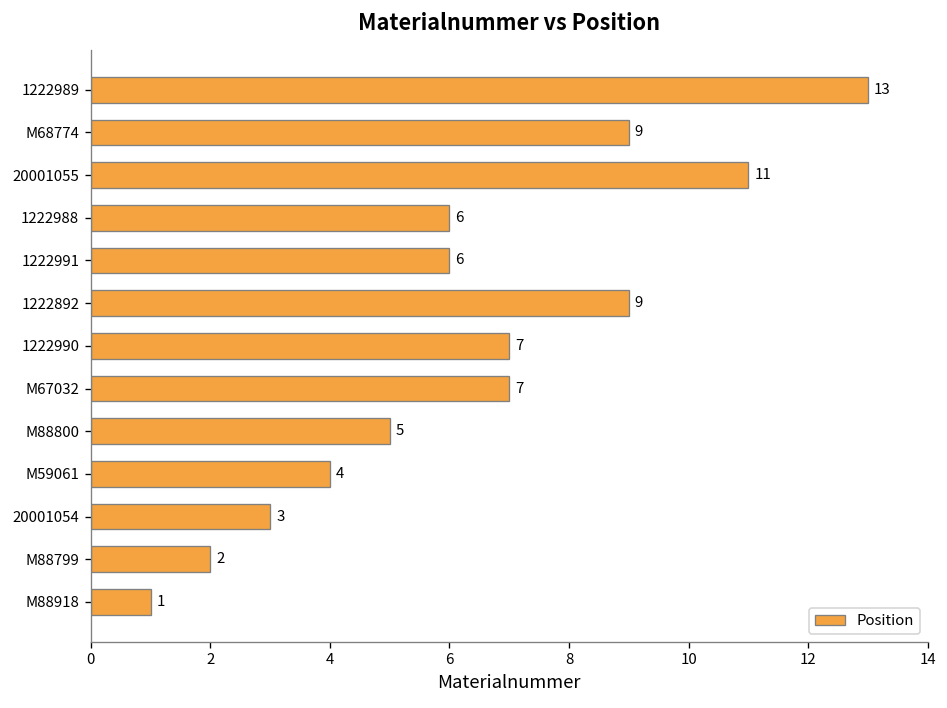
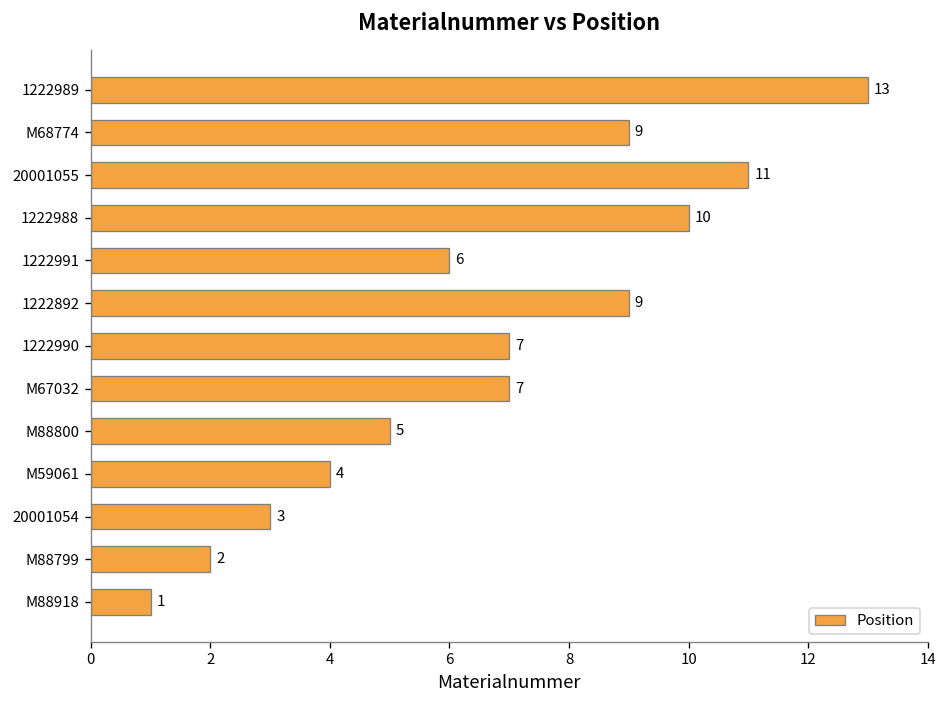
  {
    "1222989": 13,
    "M68774": 9,
    "20001055": 11,
-   "1222988": 6,
+   "1222988": 10,
    "1222991": 6,
    "1222892": 9,
    "1222990": 7,
    "M67032": 7,
    "M88800": 5,
    "M59061": 4,
    "20001054": 3,
    "M88799": 2,
    "M88918": 1
  }
